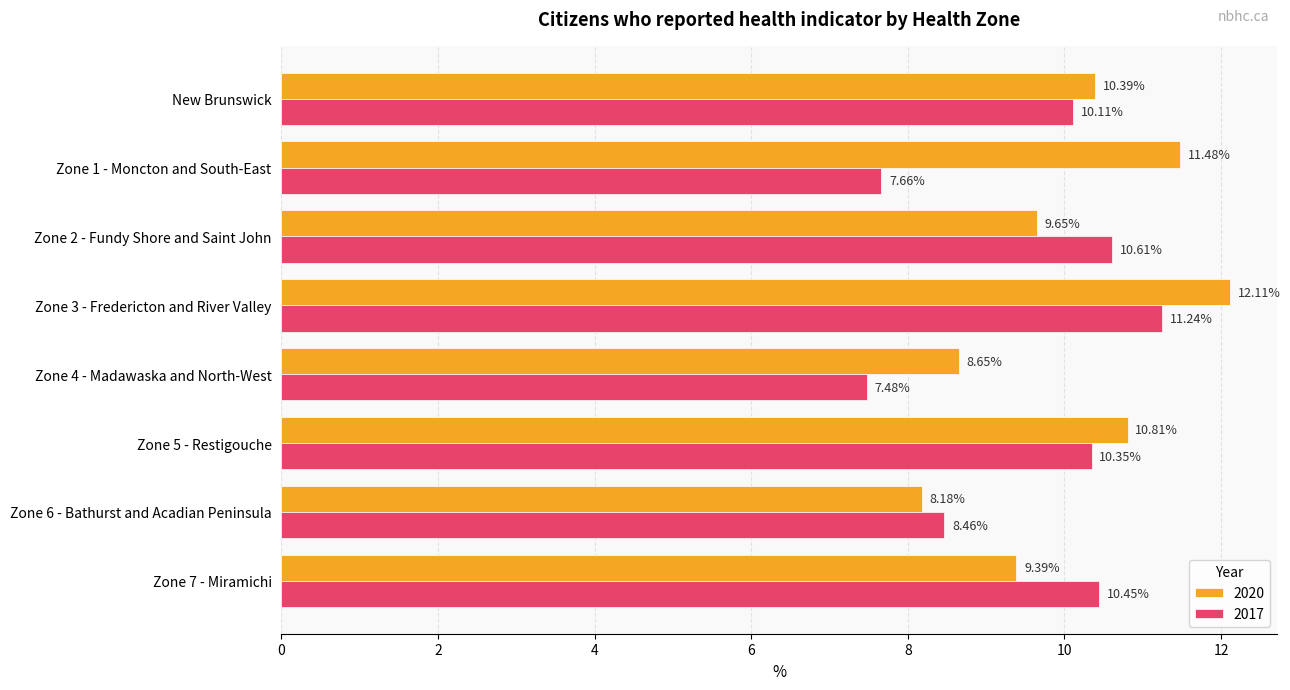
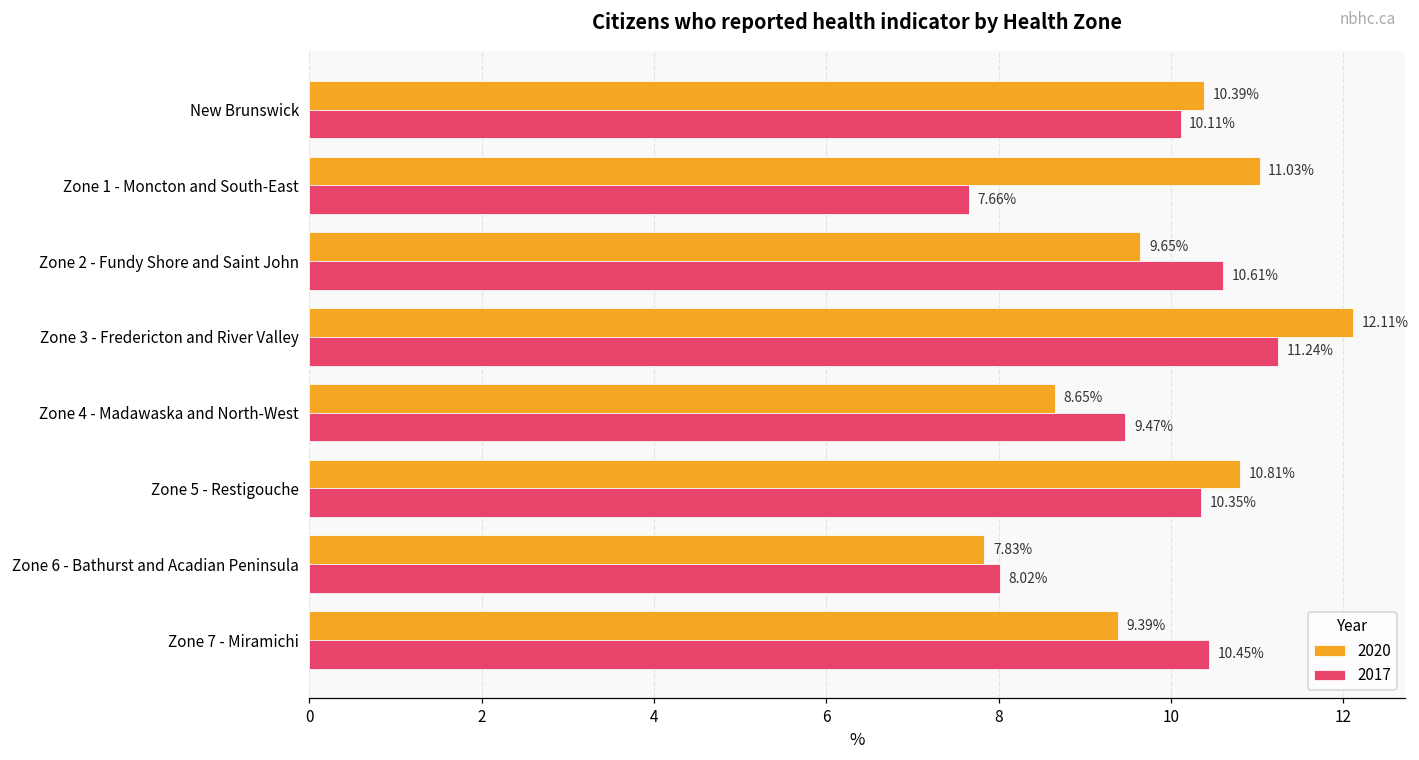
  {
    "2020": {
      "New Brunswick": "10.39%",
-     "Zone 1 - Moncton and South-East": "11.48%",
+     "Zone 1 - Moncton and South-East": "11.03%",
      "Zone 2 - Fundy Shore and Saint John": "9.65%",
      "Zone 3 - Fredericton and River Valley": "12.11%",
      "Zone 4 - Madawaska and North-West": "8.65%",
      "Zone 5 - Restigouche": "10.81%",
-     "Zone 6 - Bathurst and Acadian Peninsula": "8.18%",
+     "Zone 6 - Bathurst and Acadian Peninsula": "7.83%",
      "Zone 7 - Miramichi": "9.39%"
    },
    "2017": {
      "New Brunswick": "10.11%",
      "Zone 1 - Moncton and South-East": "7.66%",
      "Zone 2 - Fundy Shore and Saint John": "10.61%",
      "Zone 3 - Fredericton and River Valley": "11.24%",
-     "Zone 4 - Madawaska and North-West": "7.48%",
+     "Zone 4 - Madawaska and North-West": "9.47%",
      "Zone 5 - Restigouche": "10.35%",
-     "Zone 6 - Bathurst and Acadian Peninsula": "8.46%",
+     "Zone 6 - Bathurst and Acadian Peninsula": "8.02%",
      "Zone 7 - Miramichi": "10.45%"
    }
  }
